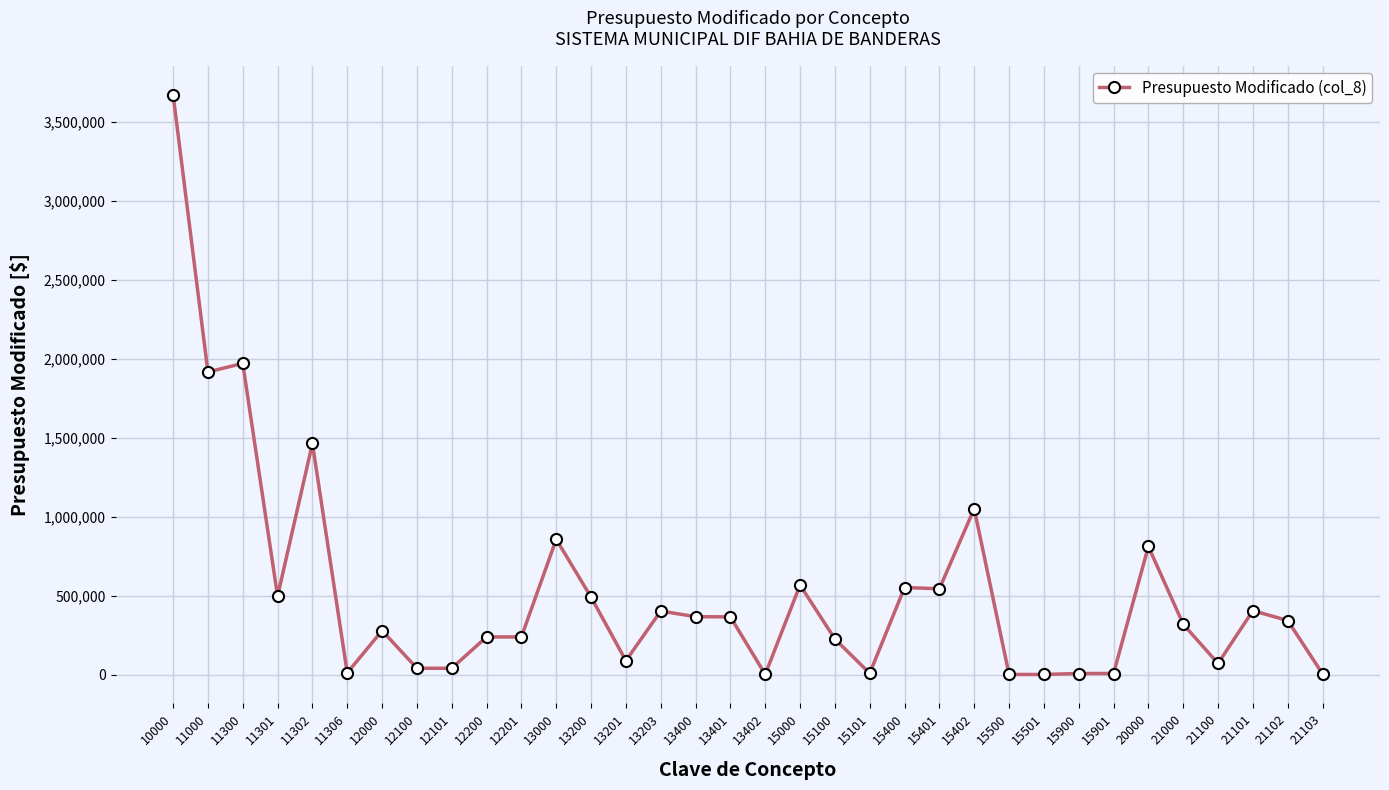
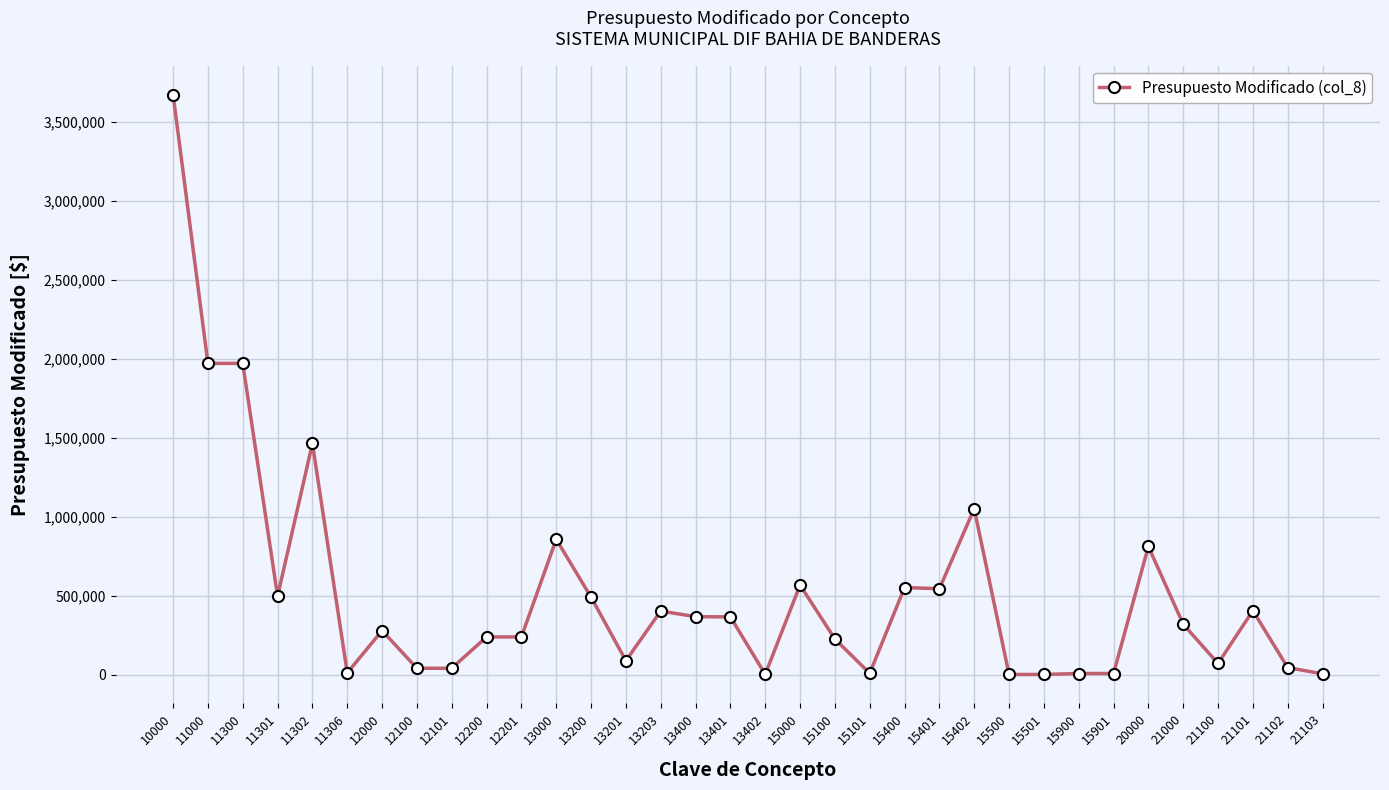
  {
    "10000": "3,670,000",
-   "11000": "1,920,000",
+   "11000": "1,970,000",
    "11300": "1,970,000",
    "11301": "500,000",
    "11302": "1,460,000",
    "11306": "10,000",
    "12000": "280,000",
    "12100": "40,000",
    "12101": "40,000",
    "12200": "240,000",
    "12201": "240,000",
    "13000": "860,000",
    "13200": "490,000",
    "13201": "90,000",
    "13203": "400,000",
    "13400": "370,000",
    "13401": "370,000",
    "13402": "0",
    "15000": "570,000",
    "15100": "230,000",
    "15101": "10,000",
    "15400": "550,000",
    "15401": "540,000",
    "15402": "1,050,000",
    "15500": "0",
    "15501": "0",
    "15900": "10,000",
    "15901": "10,000",
    "20000": "810,000",
    "21000": "320,000",
    "21100": "70,000",
    "21101": "400,000",
-   "21102": "340,000",
+   "21102": "40,000",
    "21103": "0"
  }
